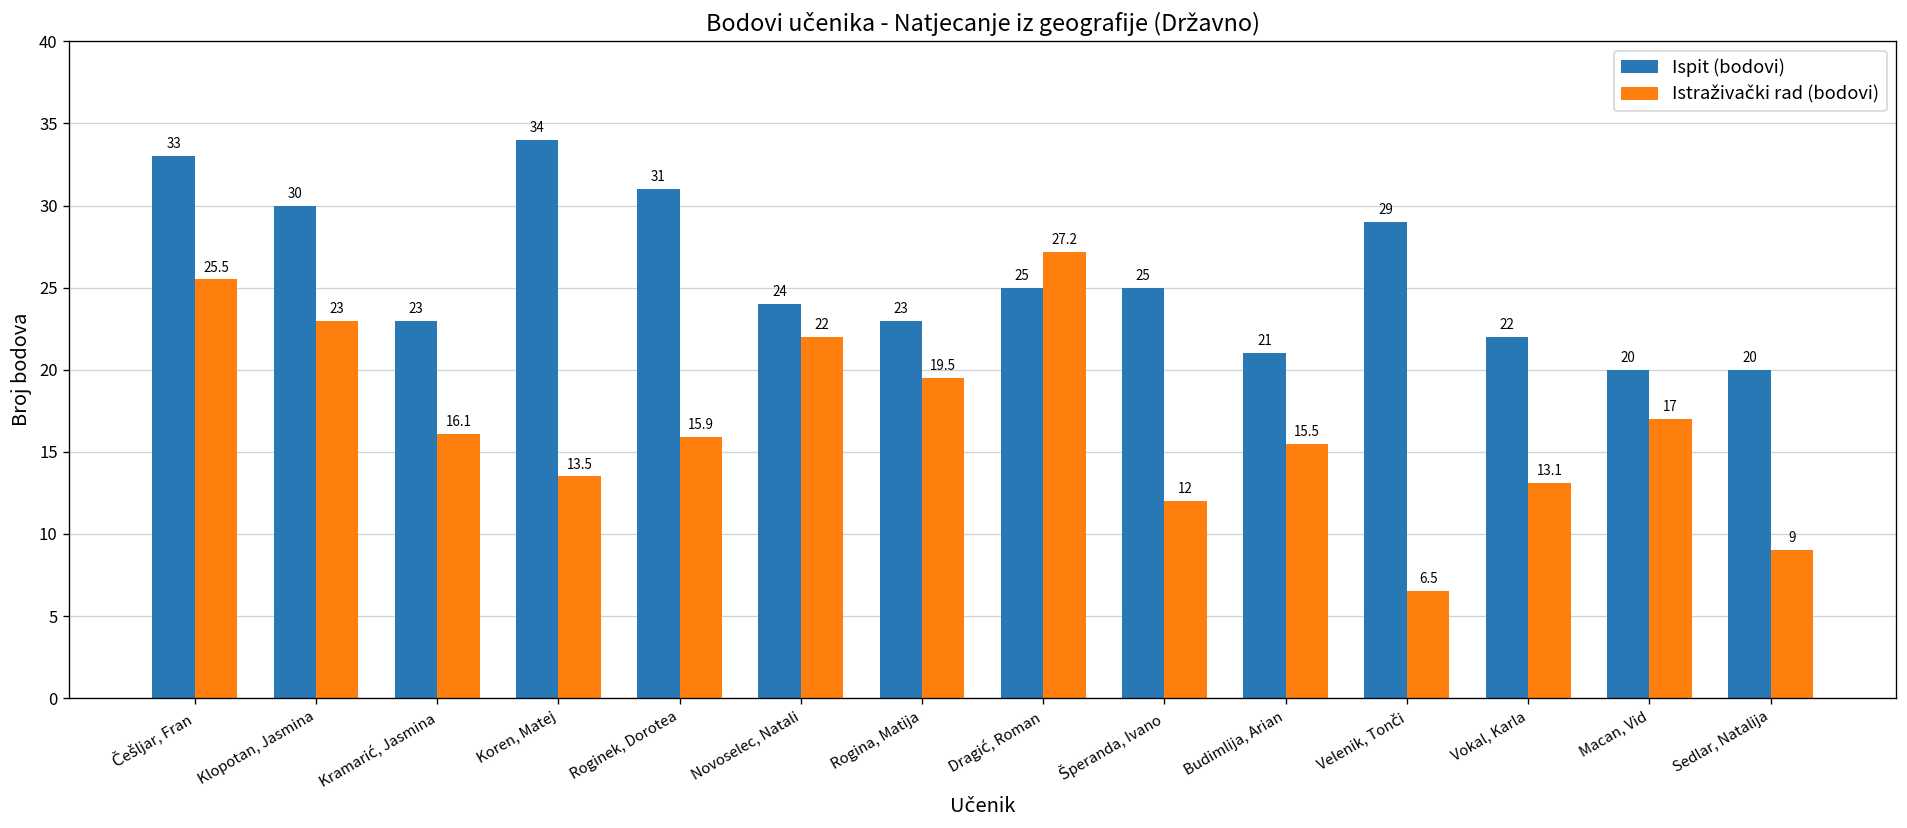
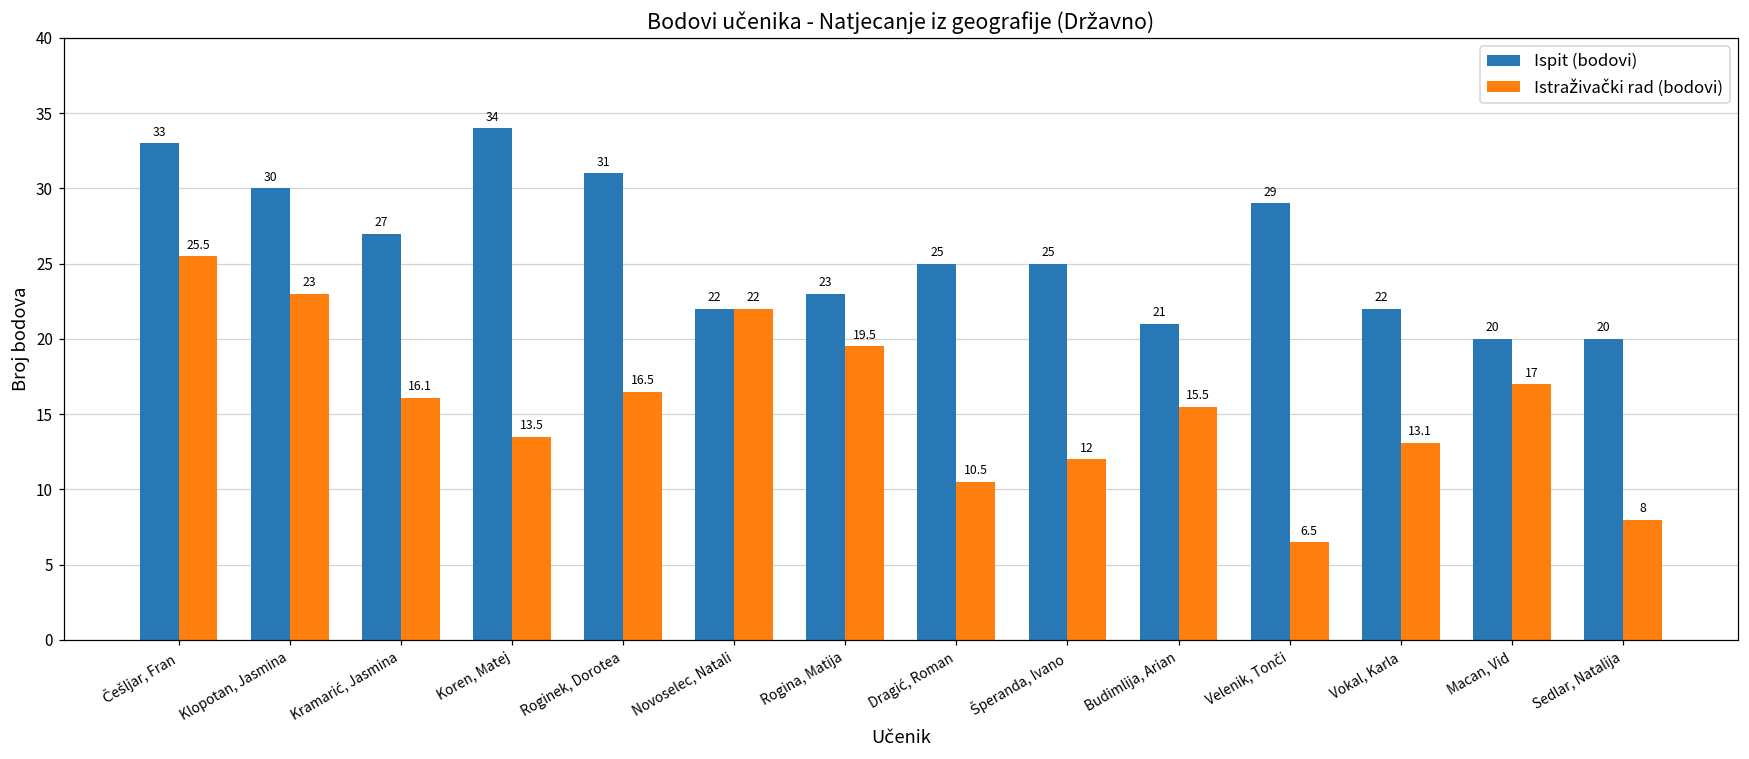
  {
    "Ispit (bodovi)": {
      "Češljar, Fran": 33,
      "Klopotan, Jasmina": 30,
-     "Kramarić, Jasmina": 23,
+     "Kramarić, Jasmina": 27,
      "Koren, Matej": 34,
      "Roginek, Dorotea": 31,
-     "Novoselec, Natali": 24,
+     "Novoselec, Natali": 22,
      "Rogina, Matija": 23,
      "Dragić, Roman": 25,
      "Šperanda, Ivano": 25,
      "Budimlija, Arian": 21,
      "Velenik, Tonči": 29,
      "Vokal, Karla": 22,
      "Macan, Vid": 20,
      "Sedlar, Natalija": 20
    },
    "Istraživački rad (bodovi)": {
      "Češljar, Fran": 25.5,
      "Klopotan, Jasmina": 23,
      "Kramarić, Jasmina": 16.1,
      "Koren, Matej": 13.5,
-     "Roginek, Dorotea": 15.9,
+     "Roginek, Dorotea": 16.5,
      "Novoselec, Natali": 22,
      "Rogina, Matija": 19.5,
-     "Dragić, Roman": 27.2,
+     "Dragić, Roman": 10.5,
      "Šperanda, Ivano": 12,
      "Budimlija, Arian": 15.5,
      "Velenik, Tonči": 6.5,
      "Vokal, Karla": 13.1,
      "Macan, Vid": 17,
-     "Sedlar, Natalija": 9
+     "Sedlar, Natalija": 8
    }
  }
